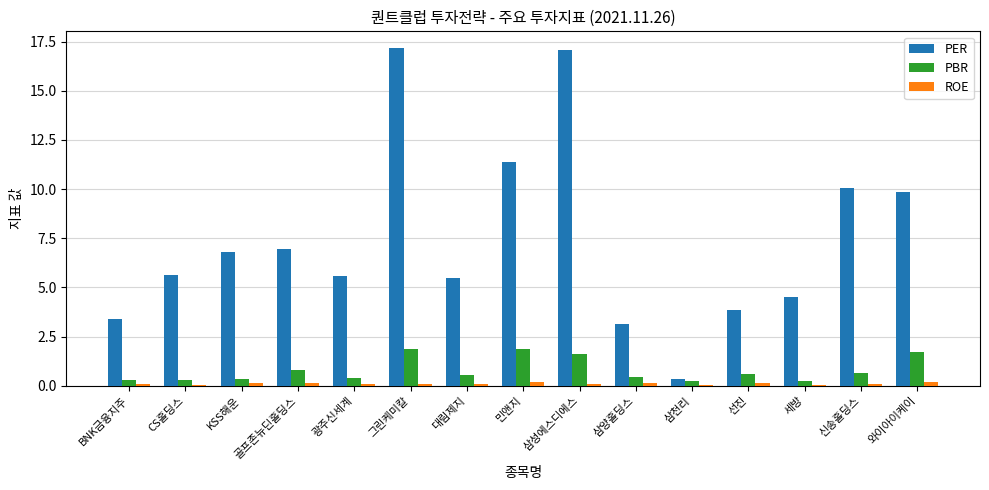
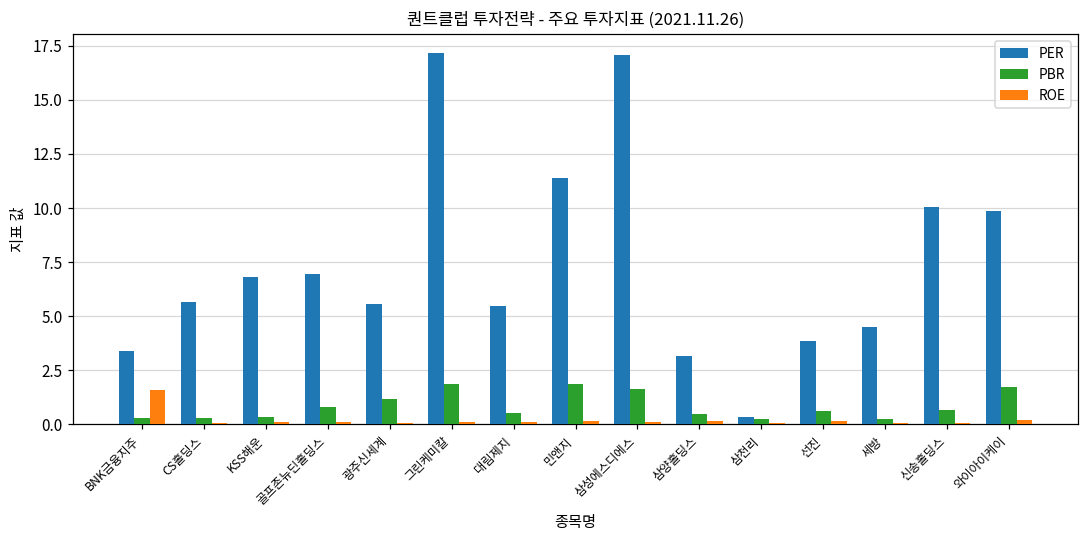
  {
    "PER": {
      "BNK금융지주": 3.4,
      "CS홀딩스": 5.7,
      "KSS해운": 6.8,
      "골프존뉴딘홀딩스": 6.9,
      "광주신세계": 5.6,
      "그린케미칼": 17.2,
      "대림제지": 5.5,
      "민앤지": 11.4,
      "삼성에스디에스": 17.1,
      "삼양홀딩스": 3.2,
      "삼천리": 0.4,
      "선진": 3.8,
      "세방": 4.5,
      "신송홀딩스": 10.1,
      "와이아이케이": 9.9
    },
    "PBR": {
      "BNK금융지주": 0.3,
      "CS홀딩스": 0.3,
      "KSS해운": 0.3,
      "골프존뉴딘홀딩스": 0.8,
-     "광주신세계": 0.4,
+     "광주신세계": 1.1,
      "그린케미칼": 1.9,
      "대림제지": 0.5,
      "민앤지": 1.8,
      "삼성에스디에스": 1.6,
      "삼양홀딩스": 0.5,
      "삼천리": 0.3,
      "선진": 0.6,
      "세방": 0.2,
      "신송홀딩스": 0.7,
      "와이아이케이": 1.7
    },
    "ROE": {
-     "BNK금융지주": 0.1,
+     "BNK금융지주": 1.6,
      "민앤지": 0.2,
      "삼양홀딩스": 0.1,
      "선진": 0.2,
      "와이아이케이": 0.2
    }
  }
